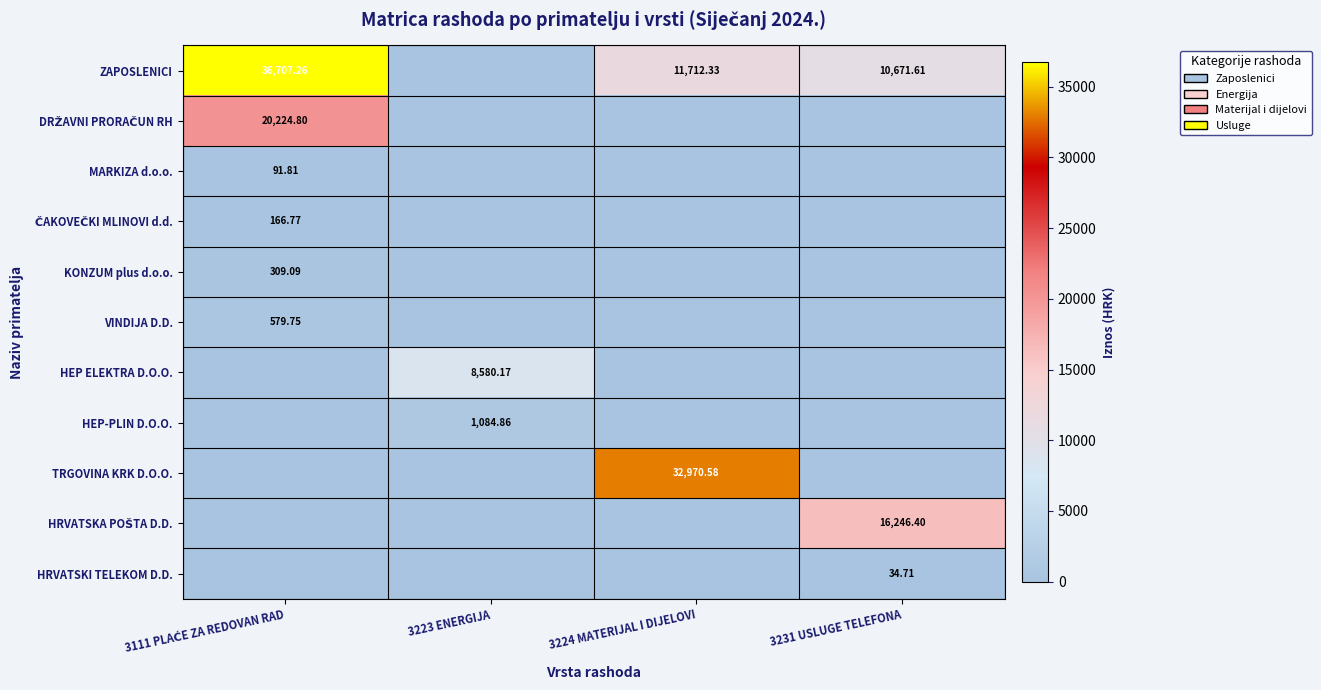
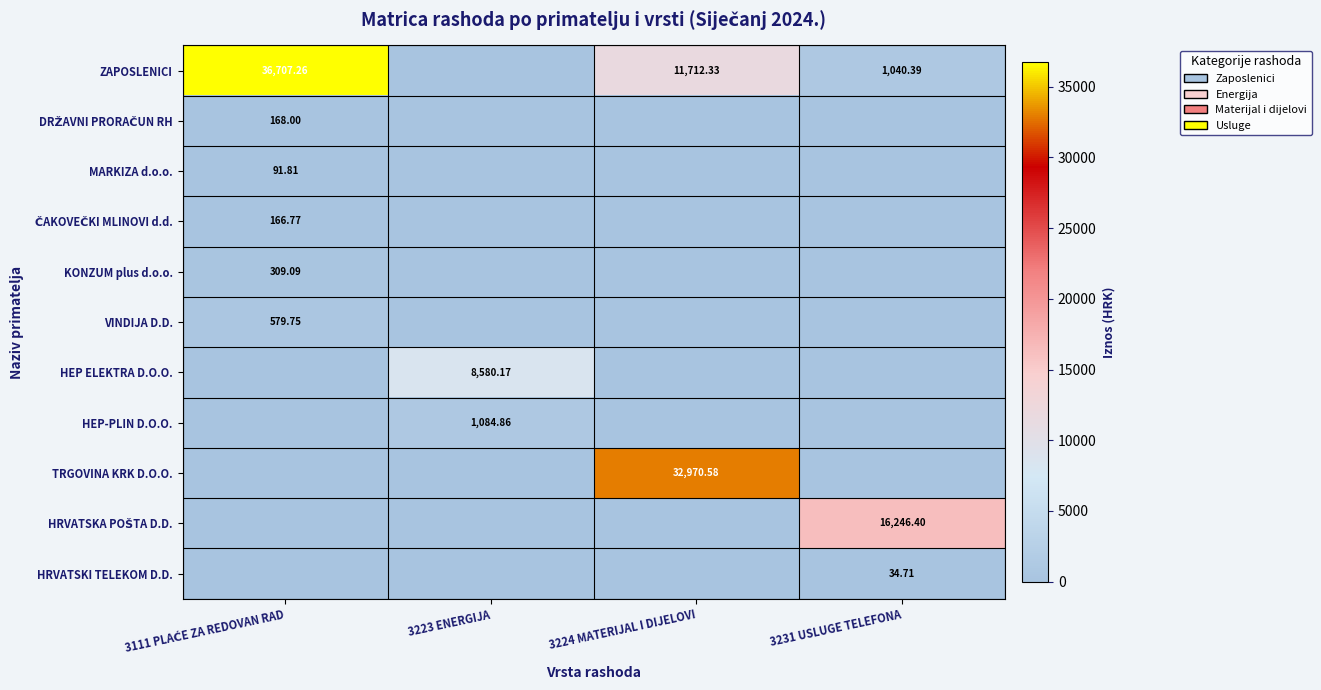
  {
    "ZAPOSLENICI": {
      "3111 PLAĆE ZA REDOVAN RAD": "36,707.26",
      "3224 MATERIJAL I DIJELOVI": "11,712.33",
-     "3231 USLUGE TELEFONA": "10,671.61"
+     "3231 USLUGE TELEFONA": "1,040.39"
    },
    "DRŽAVNI PRORAČUN RH": {
-     "3111 PLAĆE ZA REDOVAN RAD": "20,224.80"
+     "3111 PLAĆE ZA REDOVAN RAD": "168.00"
    },
    "MARKIZA d.o.o.": {
      "3111 PLAĆE ZA REDOVAN RAD": "91.81"
    },
    "ČAKOVEČKI MLINOVI d.d.": {
      "3111 PLAĆE ZA REDOVAN RAD": "166.77"
    },
    "KONZUM plus d.o.o.": {
      "3111 PLAĆE ZA REDOVAN RAD": "309.09"
    },
    "VINDIJA D.D.": {
      "3111 PLAĆE ZA REDOVAN RAD": "579.75"
    },
    "HEP ELEKTRA D.O.O.": {
      "3223 ENERGIJA": "8,580.17"
    },
    "HEP-PLIN D.O.O.": {
      "3223 ENERGIJA": "1,084.86"
    },
    "TRGOVINA KRK D.O.O.": {
      "3224 MATERIJAL I DIJELOVI": "32,970.58"
    },
    "HRVATSKA POŠTA D.D.": {
      "3231 USLUGE TELEFONA": "16,246.40"
    },
    "HRVATSKI TELEKOM D.D.": {
      "3231 USLUGE TELEFONA": "34.71"
    }
  }
